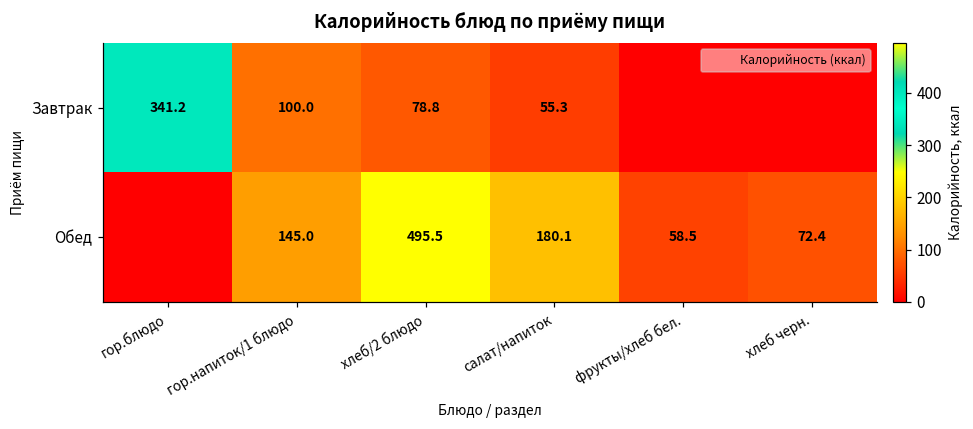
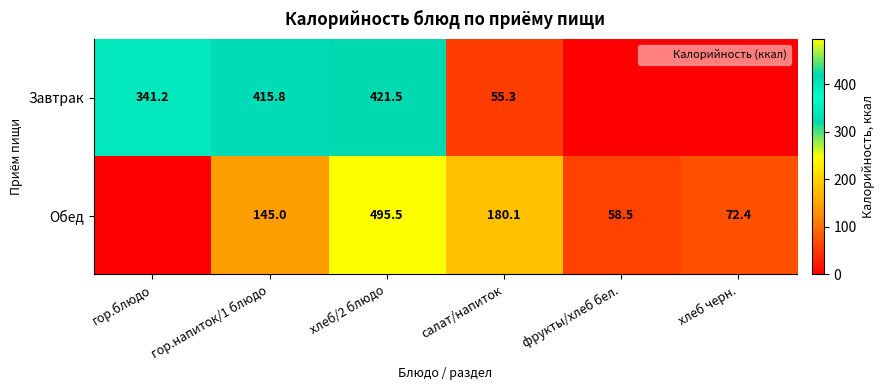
  {
    "Завтрак": {
      "гор.блюдо": 341.2,
-     "гор.напиток/1 блюдо": 100.0,
-     "хлеб/2 блюдо": 78.8,
+     "гор.напиток/1 блюдо": 415.8,
+     "хлеб/2 блюдо": 421.5,
      "салат/напиток": 55.3
    },
    "Обед": {
      "гор.напиток/1 блюдо": 145.0,
      "хлеб/2 блюдо": 495.5,
      "салат/напиток": 180.1,
      "фрукты/хлеб бел.": 58.5,
      "хлеб черн.": 72.4
    }
  }
